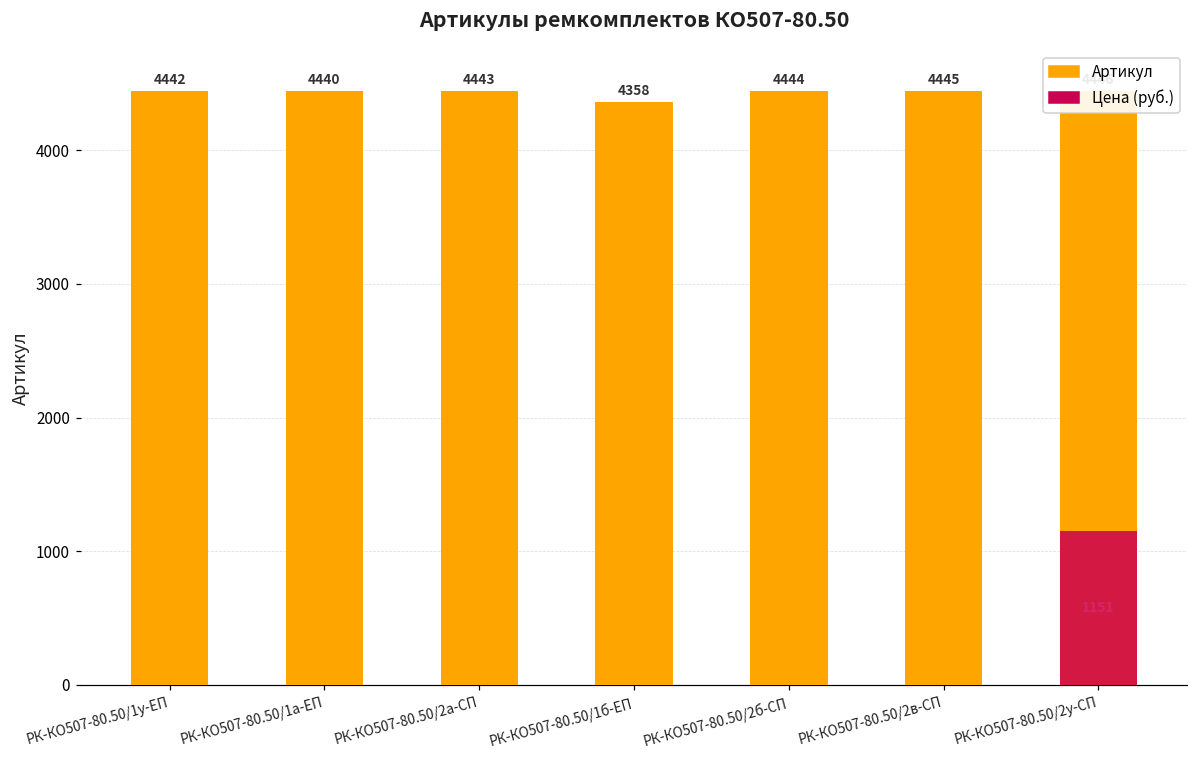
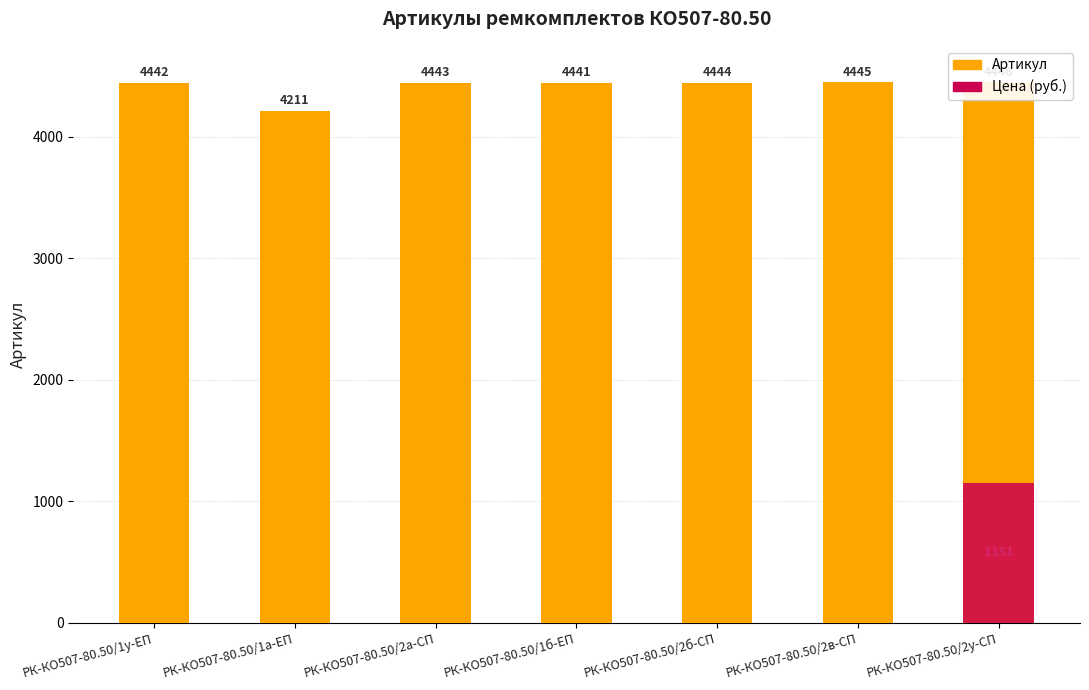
  {
    "Артикул": {
      "РК-КО507-80.50/1у-ЕП": 4442,
-     "РК-КО507-80.50/1а-ЕП": 4440,
+     "РК-КО507-80.50/1а-ЕП": 4211,
      "РК-КО507-80.50/2а-СП": 4443,
-     "РК-КО507-80.50/1б-ЕП": 4358,
+     "РК-КО507-80.50/1б-ЕП": 4441,
      "РК-КО507-80.50/2б-СП": 4444,
      "РК-КО507-80.50/2в-СП": 4445
    },
    "Цена (руб.)": {
      "РК-КО507-80.50/1у-ЕП": 0,
      "РК-КО507-80.50/1а-ЕП": 0,
      "РК-КО507-80.50/2а-СП": 0,
      "РК-КО507-80.50/1б-ЕП": 0,
      "РК-КО507-80.50/2б-СП": 0,
      "РК-КО507-80.50/2в-СП": 0
    }
  }
